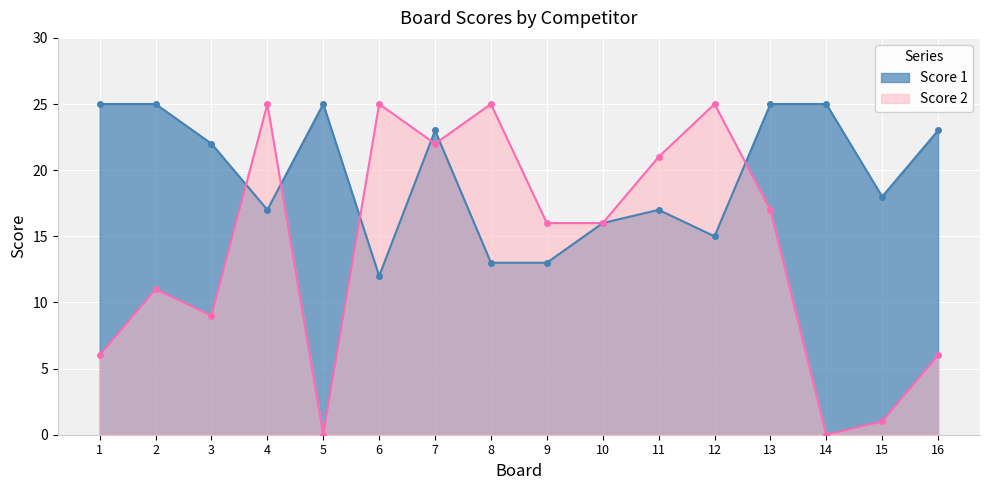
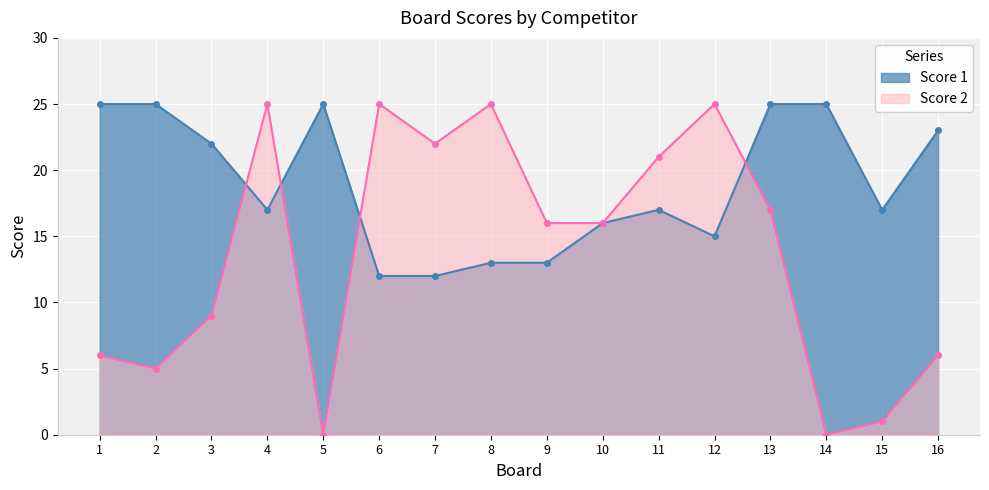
  {
    "Score 1": {
      "1": 25,
      "2": 25,
      "3": 22,
      "4": 17,
      "5": 25,
      "6": 12,
-     "7": 23,
+     "7": 12,
      "8": 13,
      "9": 13,
      "11": 17,
      "12": 15,
      "13": 25,
      "14": 25,
-     "15": 18,
+     "15": 17,
      "16": 23
    },
    "Score 2": {
      "1": 6,
-     "2": 11,
+     "2": 5,
      "3": 9,
      "4": 25,
      "5": 0,
      "6": 25,
      "7": 22,
      "8": 25,
      "9": 16,
      "11": 21,
      "12": 25,
      "13": 17,
      "14": 0,
      "15": 1,
      "16": 6
    }
  }
